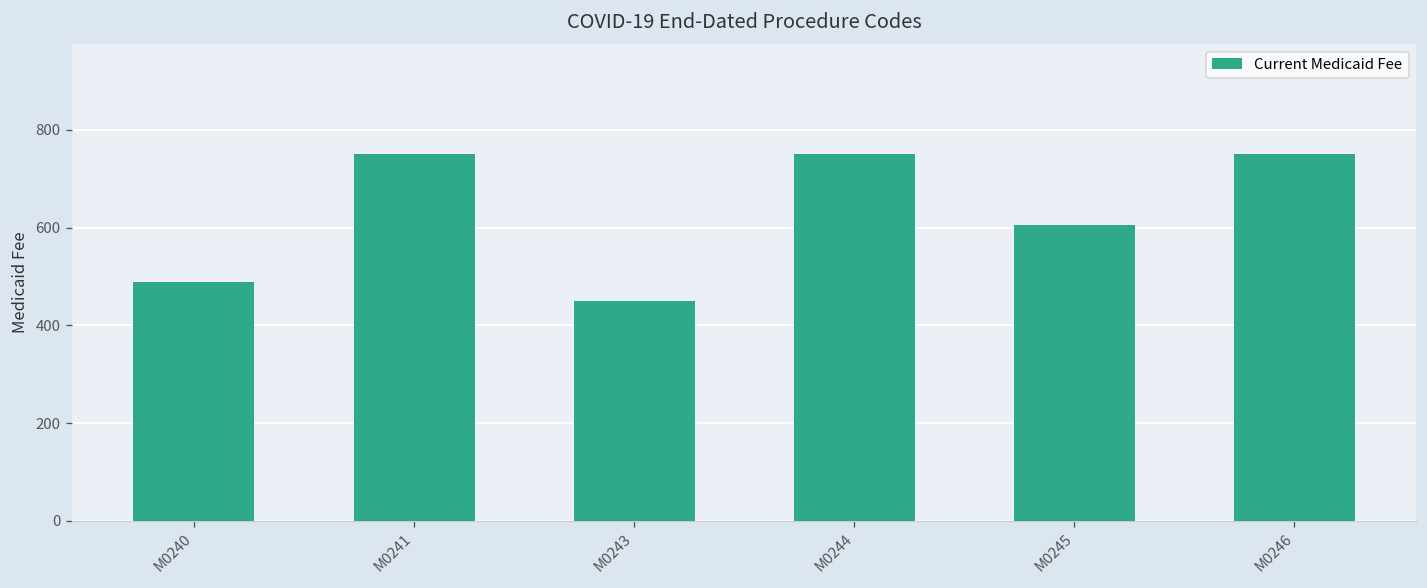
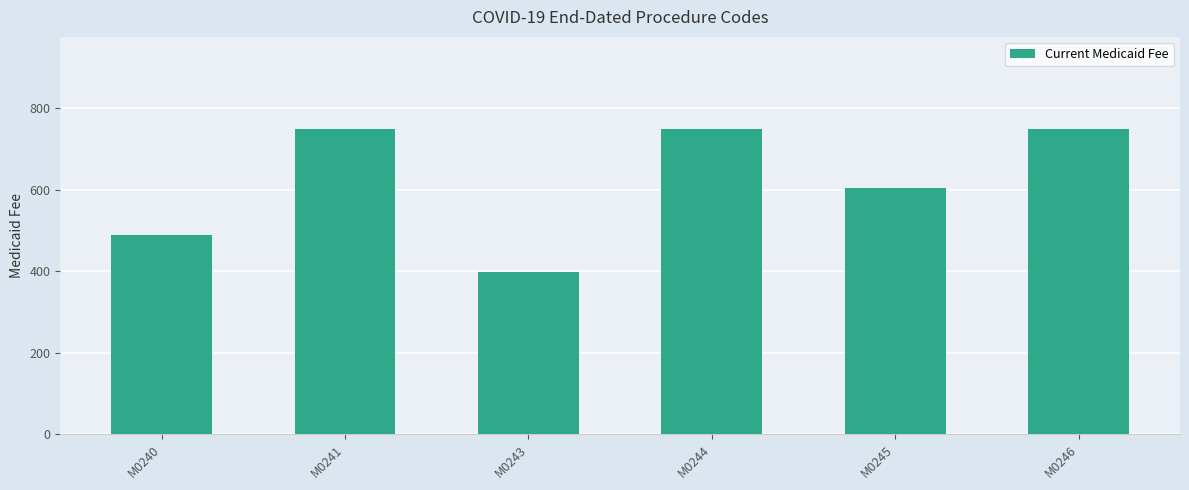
  {
    "M0240": 490,
    "M0241": 750,
-   "M0243": 450,
+   "M0243": 400,
    "M0244": 750,
    "M0245": 610,
    "M0246": 750
  }
